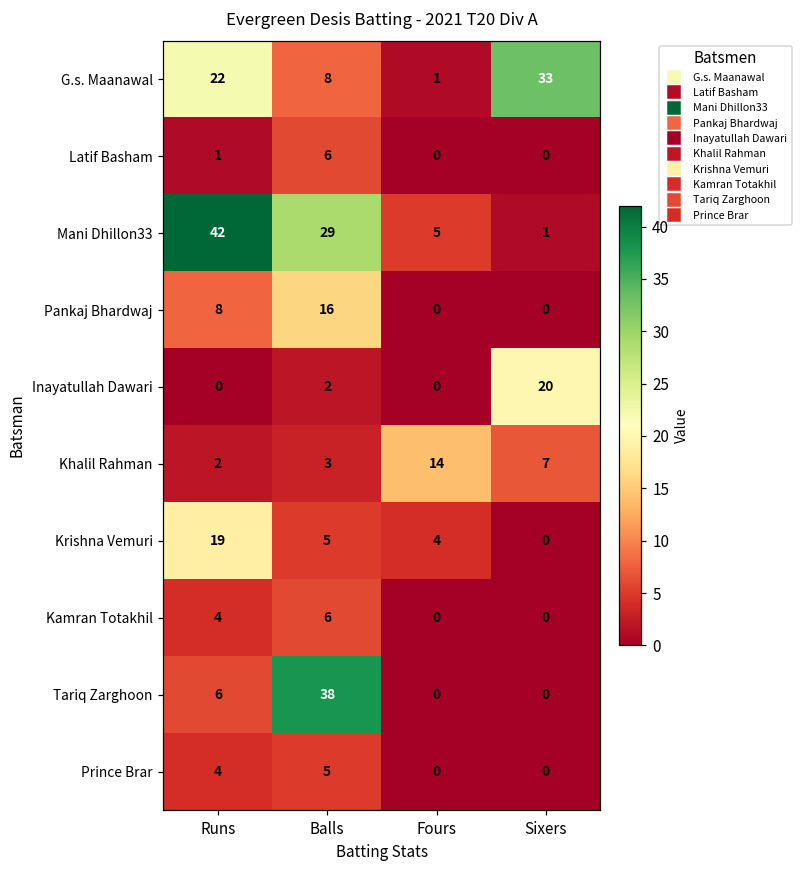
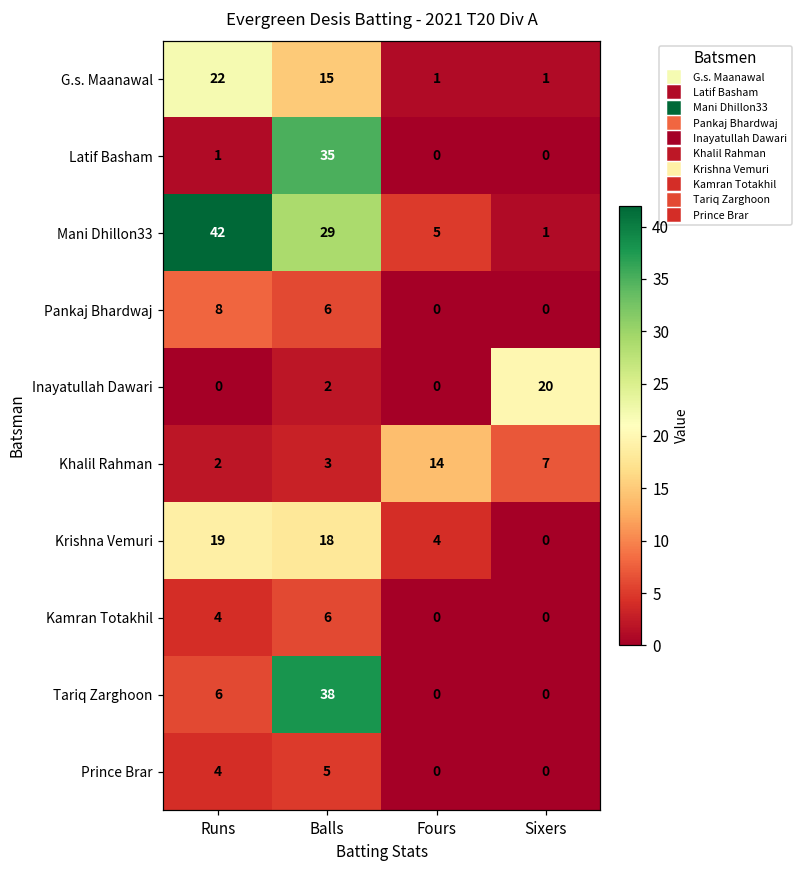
  {
    "G.s. Maanawal": {
      "Runs": 22,
-     "Balls": 8,
+     "Balls": 15,
      "Fours": 1,
-     "Sixers": 33
+     "Sixers": 1
    },
    "Latif Basham": {
      "Runs": 1,
-     "Balls": 6,
+     "Balls": 35,
      "Fours": 0,
      "Sixers": 0
    },
    "Mani Dhillon33": {
      "Runs": 42,
      "Balls": 29,
      "Fours": 5,
      "Sixers": 1
    },
    "Pankaj Bhardwaj": {
      "Runs": 8,
-     "Balls": 16,
+     "Balls": 6,
      "Fours": 0,
      "Sixers": 0
    },
    "Inayatullah Dawari": {
      "Runs": 0,
      "Balls": 2,
      "Fours": 0,
      "Sixers": 20
    },
    "Khalil Rahman": {
      "Runs": 2,
      "Balls": 3,
      "Fours": 14,
      "Sixers": 7
    },
    "Krishna Vemuri": {
      "Runs": 19,
-     "Balls": 5,
+     "Balls": 18,
      "Fours": 4,
      "Sixers": 0
    },
    "Kamran Totakhil": {
      "Runs": 4,
      "Balls": 6,
      "Fours": 0,
      "Sixers": 0
    },
    "Tariq Zarghoon": {
      "Runs": 6,
      "Balls": 38,
      "Fours": 0,
      "Sixers": 0
    },
    "Prince Brar": {
      "Runs": 4,
      "Balls": 5,
      "Fours": 0,
      "Sixers": 0
    }
  }
